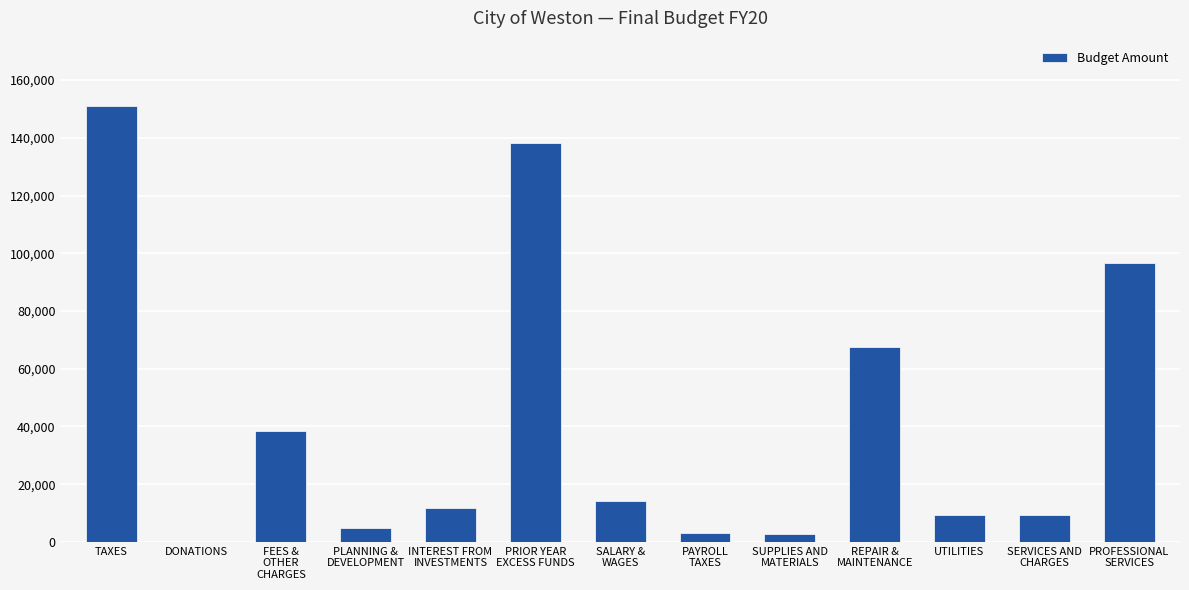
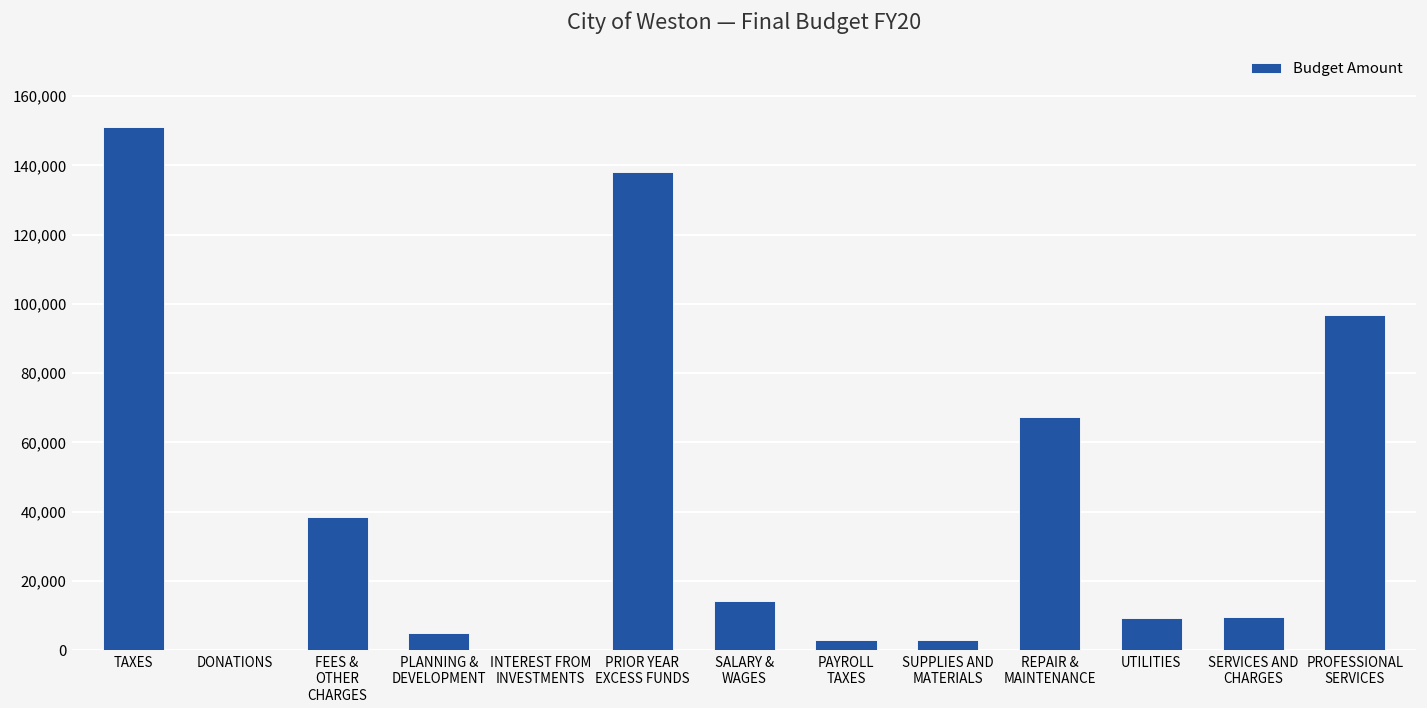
  {
    "TAXES": "151,000",
    "DONATIONS": "0",
    "FEES & OTHER CHARGES": "38,000",
    "PLANNING & DEVELOPMENT": "5,000",
-   "INTEREST FROM INVESTMENTS": "12,000",
+   "INTEREST FROM INVESTMENTS": "0",
    "PRIOR YEAR EXCESS FUNDS": "138,000",
    "SALARY & WAGES": "14,000",
    "PAYROLL TAXES": "3,000",
    "SUPPLIES AND MATERIALS": "3,000",
    "REPAIR & MAINTENANCE": "67,000",
    "UTILITIES": "9,000",
    "SERVICES AND CHARGES": "9,000",
    "PROFESSIONAL SERVICES": "97,000"
  }
